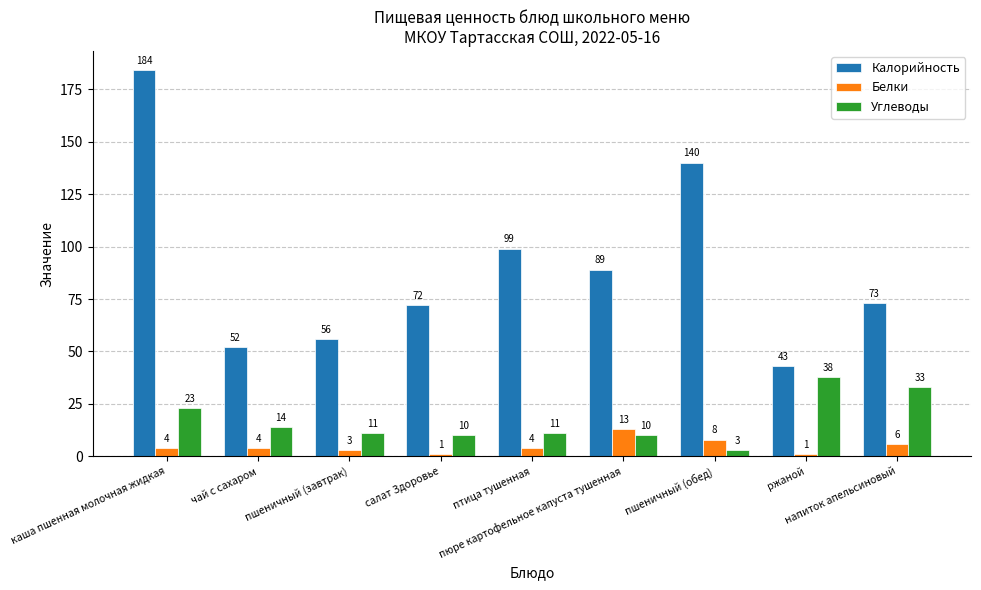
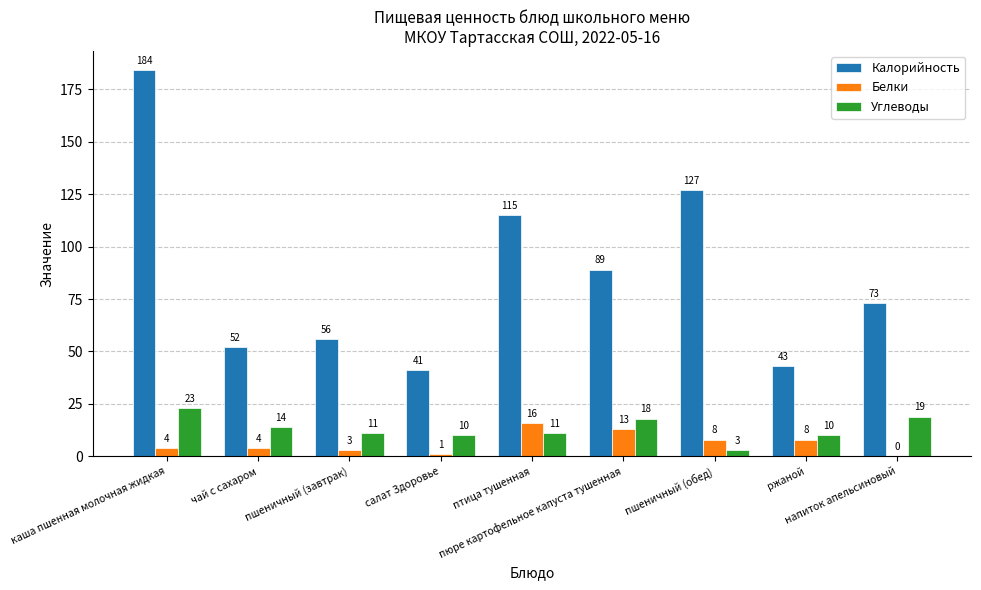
  {
    "Калорийность": {
      "каша пшенная молочная жидкая": 184,
      "чай с сахаром": 52,
      "пшеничный (завтрак)": 56,
-     "салат Здоровье": 72,
-     "птица тушенная": 99,
+     "салат Здоровье": 41,
+     "птица тушенная": 115,
      "пюре картофельное капуста тушенная": 89,
-     "пшеничный (обед)": 140,
+     "пшеничный (обед)": 127,
      "ржаной": 43,
      "напиток апельсиновый": 73
    },
    "Белки": {
      "каша пшенная молочная жидкая": 4,
      "чай с сахаром": 4,
      "пшеничный (завтрак)": 3,
      "салат Здоровье": 1,
-     "птица тушенная": 4,
+     "птица тушенная": 16,
      "пюре картофельное капуста тушенная": 13,
      "пшеничный (обед)": 8,
-     "ржаной": 1,
-     "напиток апельсиновый": 6
+     "ржаной": 8,
+     "напиток апельсиновый": 0
    },
    "Углеводы": {
      "каша пшенная молочная жидкая": 23,
      "чай с сахаром": 14,
      "пшеничный (завтрак)": 11,
      "салат Здоровье": 10,
      "птица тушенная": 11,
-     "пюре картофельное капуста тушенная": 10,
+     "пюре картофельное капуста тушенная": 18,
      "пшеничный (обед)": 3,
-     "ржаной": 38,
-     "напиток апельсиновый": 33
+     "ржаной": 10,
+     "напиток апельсиновый": 19
    }
  }
